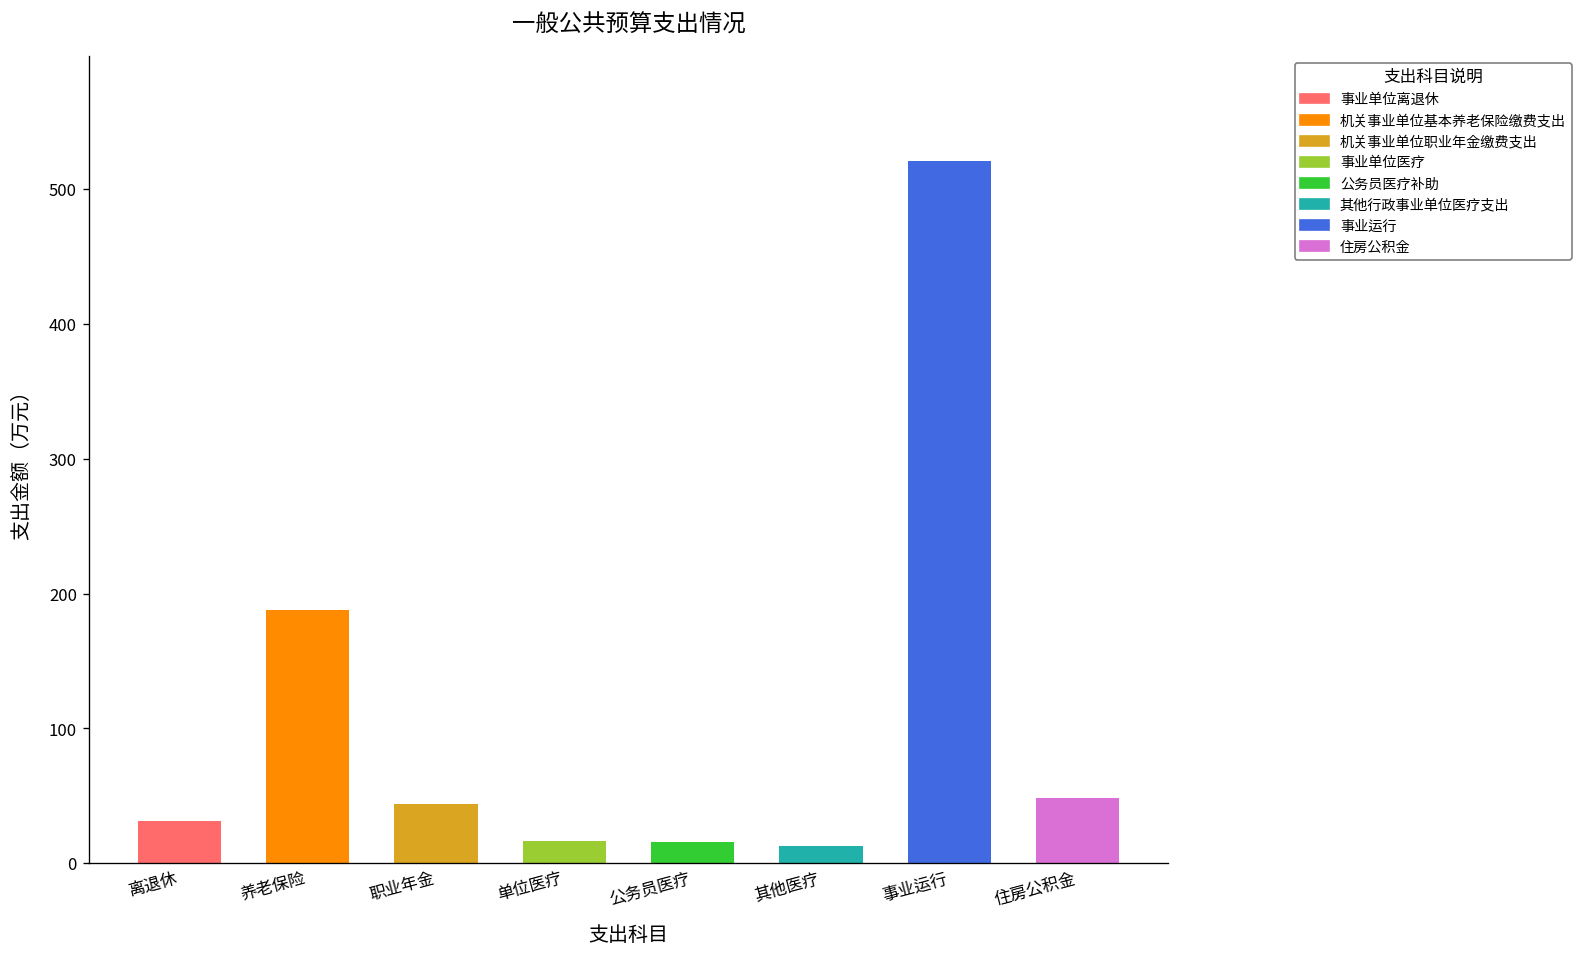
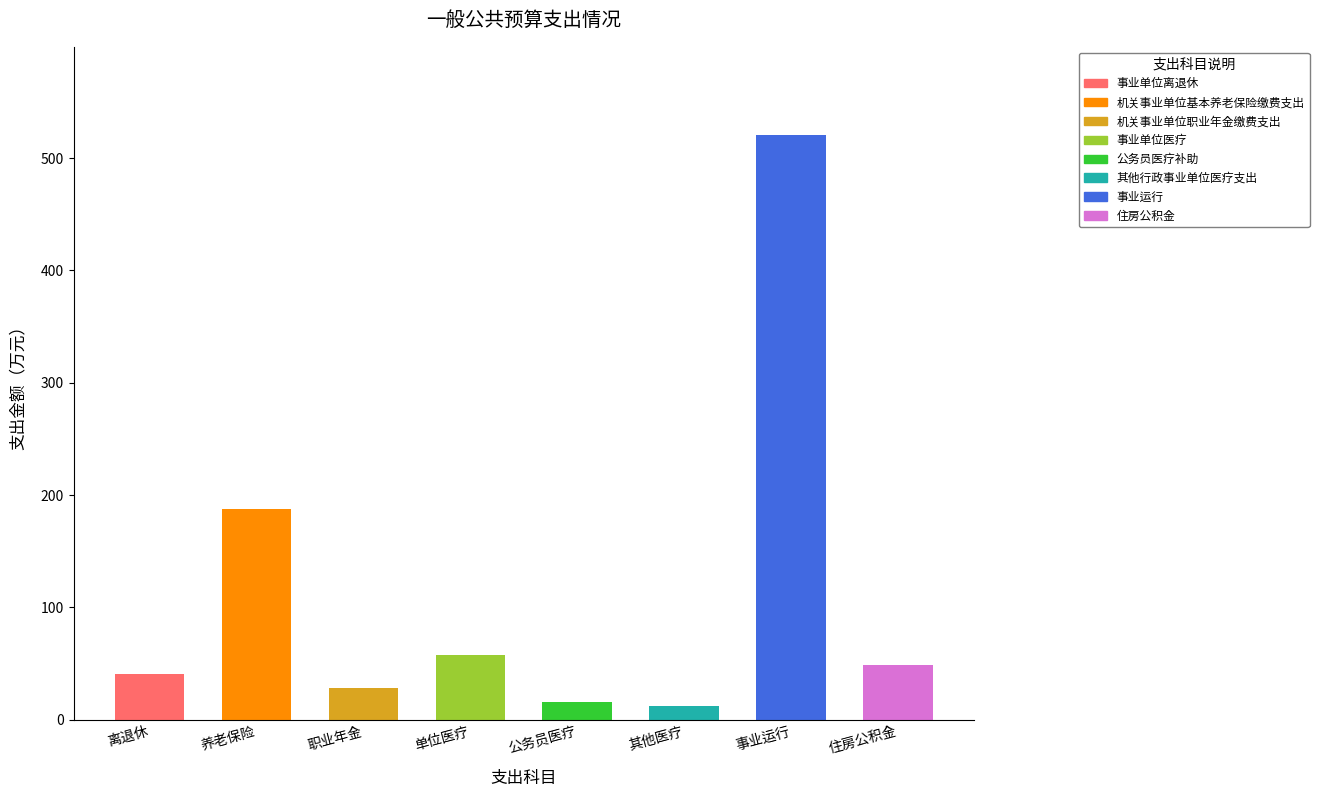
  {
-   "离退休": 31,
+   "离退休": 41,
    "养老保险": 188,
-   "职业年金": 44,
-   "单位医疗": 17,
+   "职业年金": 28,
+   "单位医疗": 58,
    "公务员医疗": 16,
    "其他医疗": 13,
    "事业运行": 521,
    "住房公积金": 49
  }
